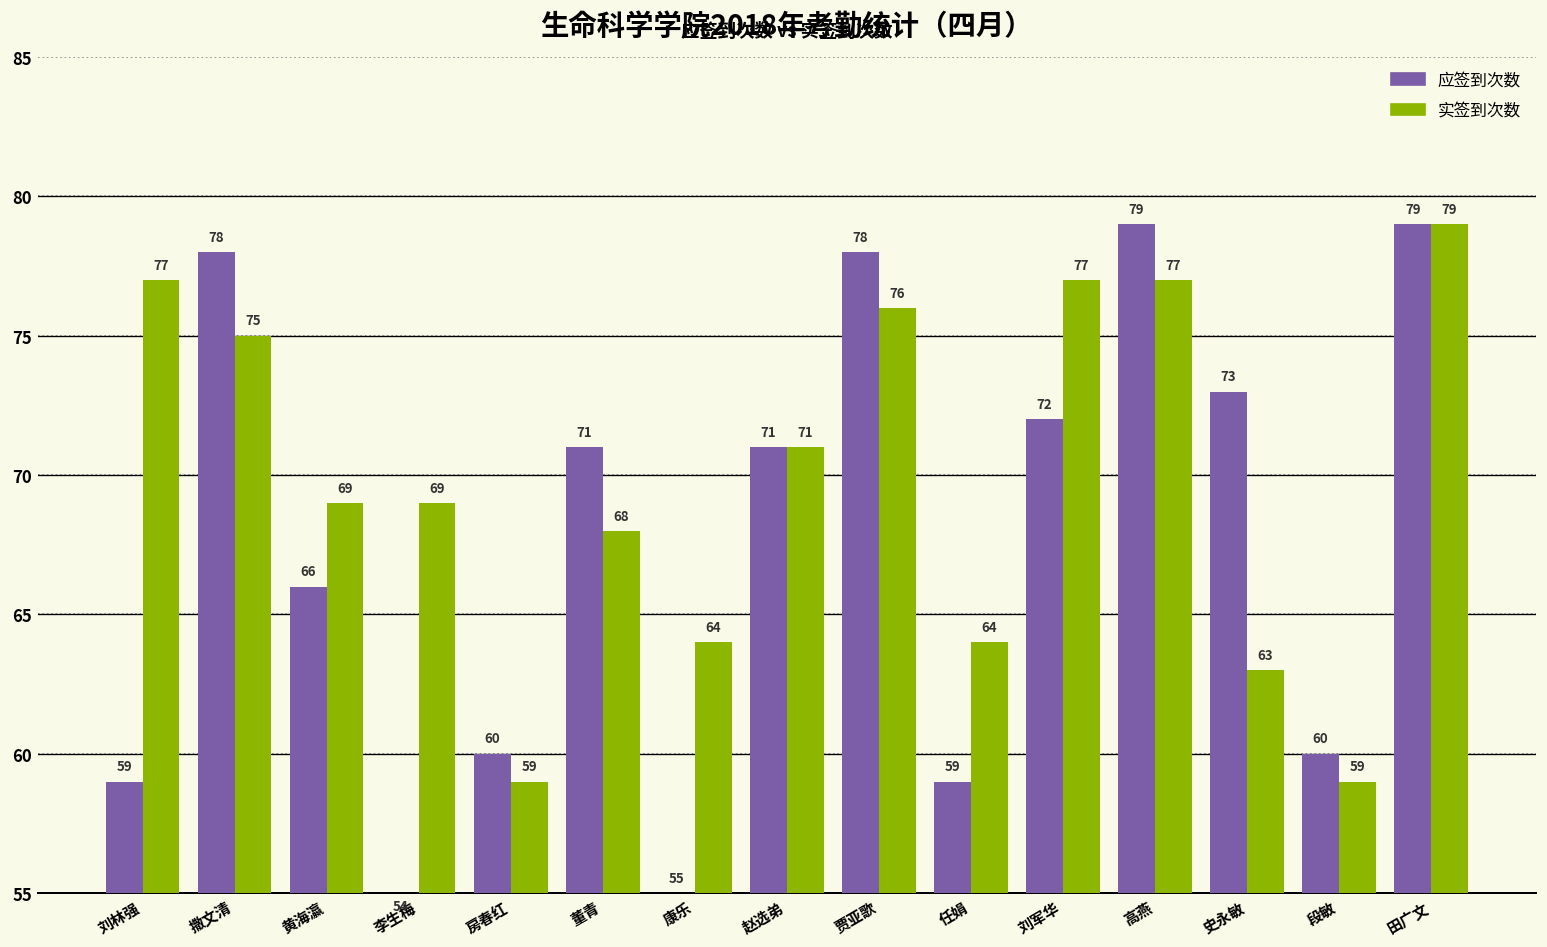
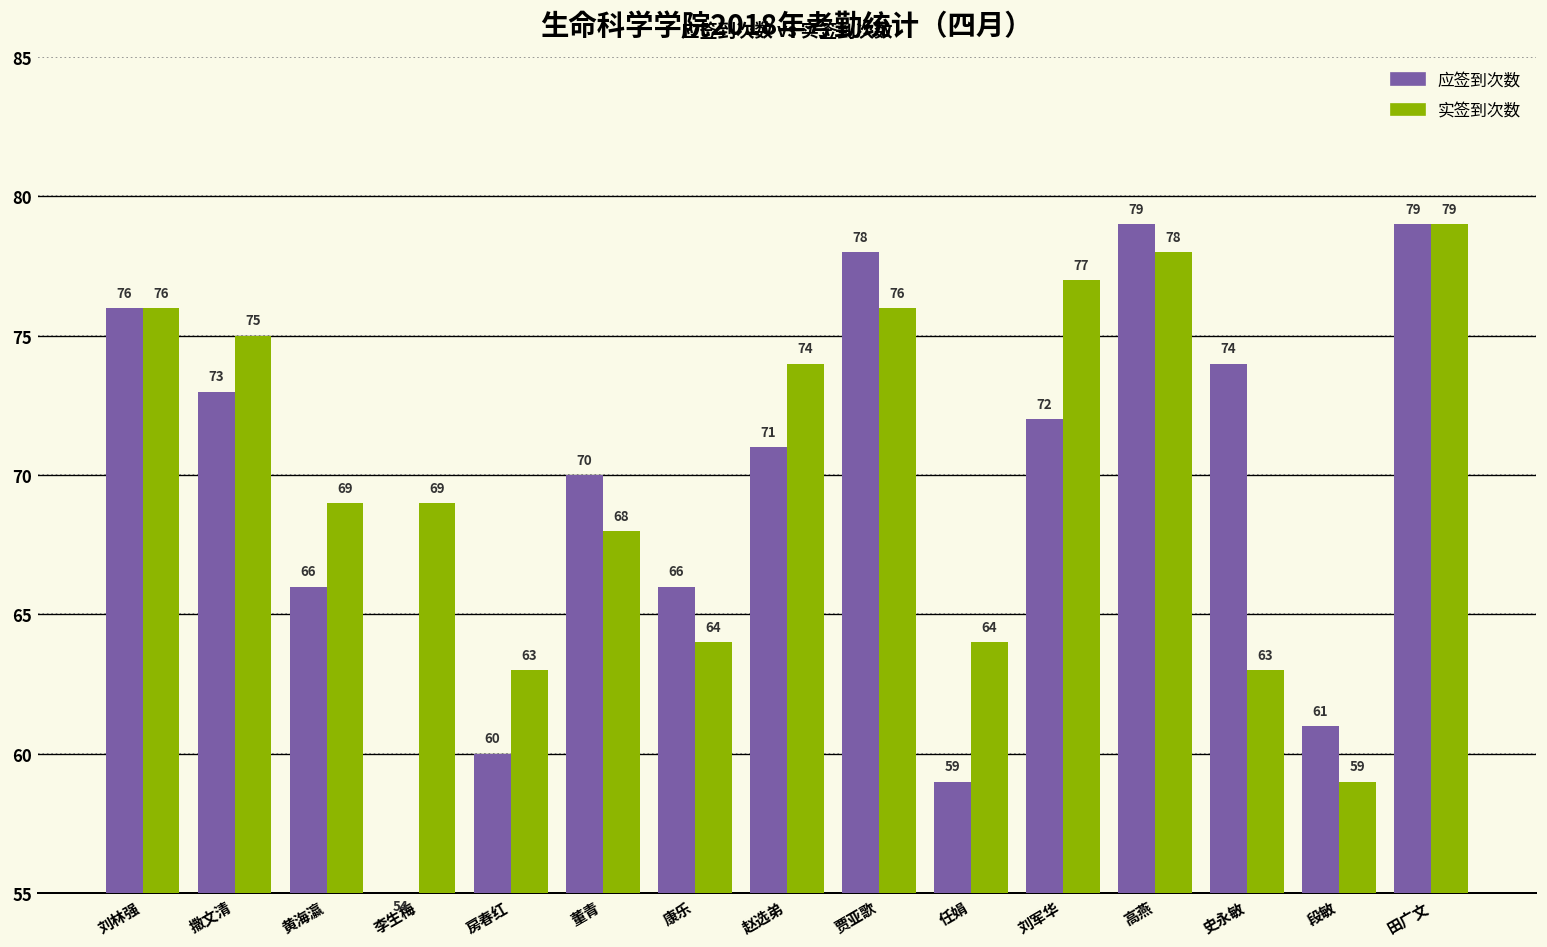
  {
    "应签到次数": {
-     "刘林强": 59,
-     "撒文清": 78,
+     "刘林强": 76,
+     "撒文清": 73,
      "黄海瀛": 66,
      "房春红": 60,
-     "董青": 71,
-     "康乐": 55,
+     "董青": 70,
+     "康乐": 66,
      "赵选弟": 71,
      "贾亚歌": 78,
      "任娟": 59,
      "刘军华": 72,
      "高燕": 79,
-     "史永敏": 73,
-     "段敏": 60,
+     "史永敏": 74,
+     "段敏": 61,
      "田广文": 79
    },
    "实签到次数": {
-     "刘林强": 77,
+     "刘林强": 76,
      "撒文清": 75,
      "黄海瀛": 69,
      "李生梅": 69,
-     "房春红": 59,
+     "房春红": 63,
      "董青": 68,
      "康乐": 64,
-     "赵选弟": 71,
+     "赵选弟": 74,
      "贾亚歌": 76,
      "任娟": 64,
      "刘军华": 77,
-     "高燕": 77,
+     "高燕": 78,
      "史永敏": 63,
      "段敏": 59,
      "田广文": 79
    }
  }
